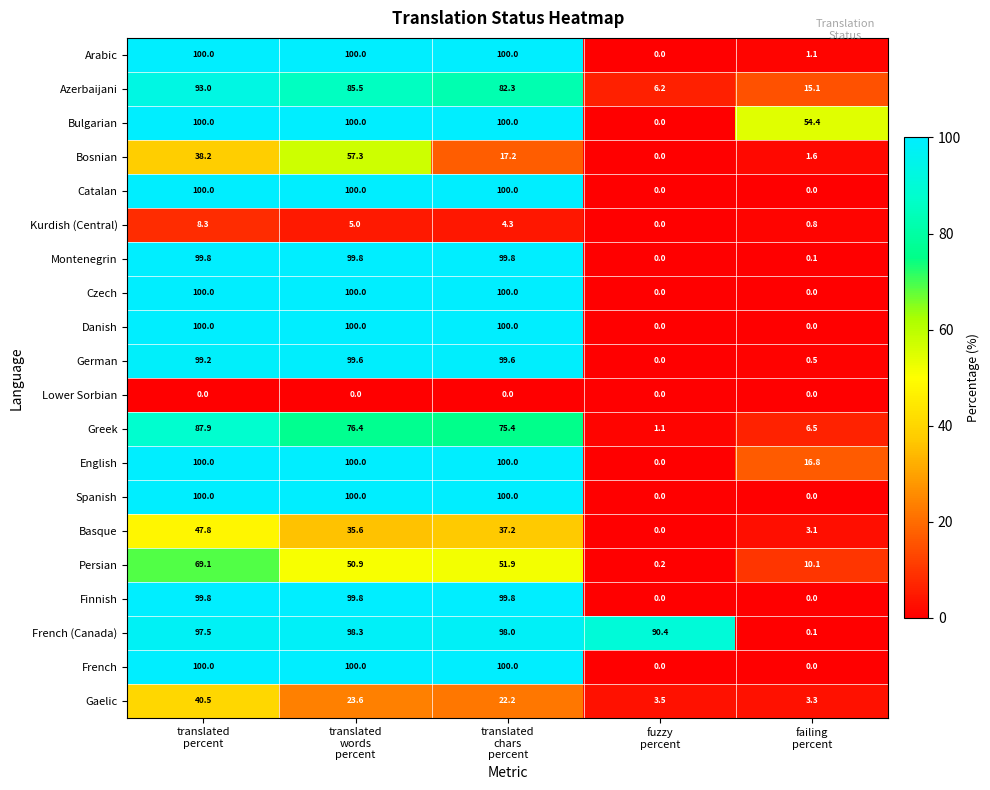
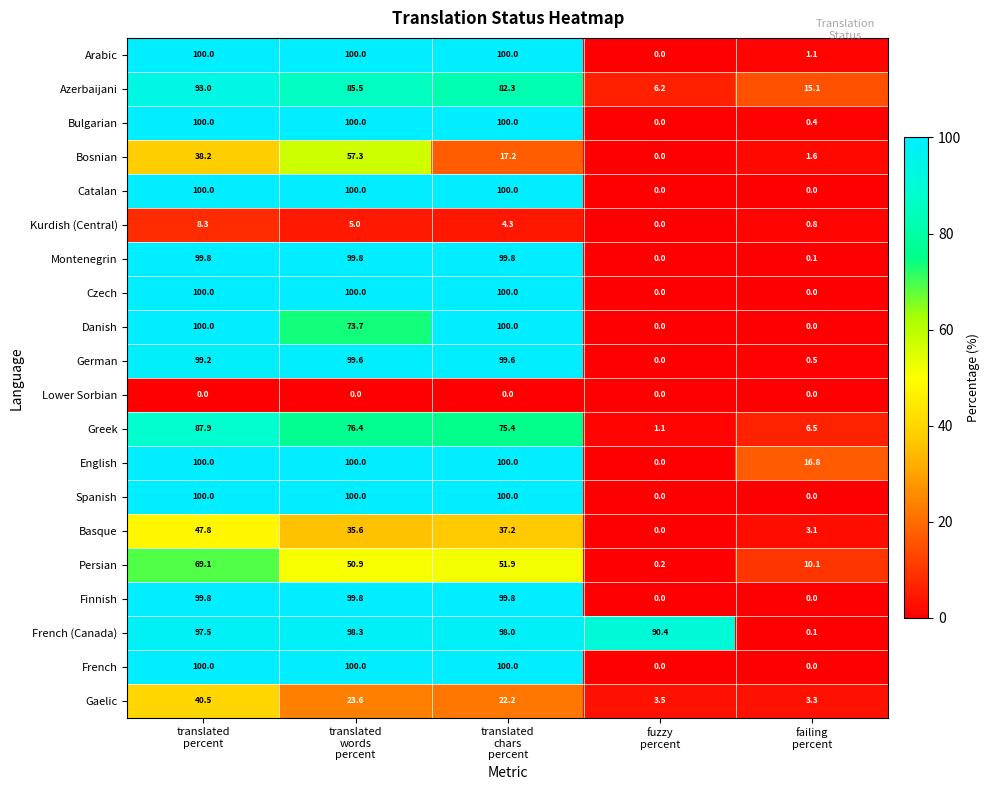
  {
    "Arabic": {
      "translated percent": 100.0,
      "translated words percent": 100.0,
      "translated chars percent": 100.0,
      "fuzzy percent": 0.0,
      "failing percent": 1.1
    },
    "Azerbaijani": {
      "translated percent": 93.0,
      "translated words percent": 85.5,
      "translated chars percent": 82.3,
      "fuzzy percent": 6.2,
      "failing percent": 15.1
    },
    "Bulgarian": {
      "translated percent": 100.0,
      "translated words percent": 100.0,
      "translated chars percent": 100.0,
      "fuzzy percent": 0.0,
-     "failing percent": 54.4
+     "failing percent": 0.4
    },
    "Bosnian": {
      "translated percent": 38.2,
      "translated words percent": 57.3,
      "translated chars percent": 17.2,
      "fuzzy percent": 0.0,
      "failing percent": 1.6
    },
    "Catalan": {
      "translated percent": 100.0,
      "translated words percent": 100.0,
      "translated chars percent": 100.0,
      "fuzzy percent": 0.0,
      "failing percent": 0.0
    },
    "Kurdish (Central)": {
      "translated percent": 8.3,
      "translated words percent": 5.0,
      "translated chars percent": 4.3,
      "fuzzy percent": 0.0,
      "failing percent": 0.8
    },
    "Montenegrin": {
      "translated percent": 99.8,
      "translated words percent": 99.8,
      "translated chars percent": 99.8,
      "fuzzy percent": 0.0,
      "failing percent": 0.1
    },
    "Czech": {
      "translated percent": 100.0,
      "translated words percent": 100.0,
      "translated chars percent": 100.0,
      "fuzzy percent": 0.0,
      "failing percent": 0.0
    },
    "Danish": {
      "translated percent": 100.0,
-     "translated words percent": 100.0,
+     "translated words percent": 73.7,
      "translated chars percent": 100.0,
      "fuzzy percent": 0.0,
      "failing percent": 0.0
    },
    "German": {
      "translated percent": 99.2,
      "translated words percent": 99.6,
      "translated chars percent": 99.6,
      "fuzzy percent": 0.0,
      "failing percent": 0.5
    },
    "Lower Sorbian": {
      "translated percent": 0.0,
      "translated words percent": 0.0,
      "translated chars percent": 0.0,
      "fuzzy percent": 0.0,
      "failing percent": 0.0
    },
    "Greek": {
      "translated percent": 87.9,
      "translated words percent": 76.4,
      "translated chars percent": 75.4,
      "fuzzy percent": 1.1,
      "failing percent": 6.5
    },
    "English": {
      "translated percent": 100.0,
      "translated words percent": 100.0,
      "translated chars percent": 100.0,
      "fuzzy percent": 0.0,
      "failing percent": 16.8
    },
    "Spanish": {
      "translated percent": 100.0,
      "translated words percent": 100.0,
      "translated chars percent": 100.0,
      "fuzzy percent": 0.0,
      "failing percent": 0.0
    },
    "Basque": {
      "translated percent": 47.8,
      "translated words percent": 35.6,
      "translated chars percent": 37.2,
      "fuzzy percent": 0.0,
      "failing percent": 3.1
    },
    "Persian": {
      "translated percent": 69.1,
      "translated words percent": 50.9,
      "translated chars percent": 51.9,
      "fuzzy percent": 0.2,
      "failing percent": 10.1
    },
    "Finnish": {
      "translated percent": 99.8,
      "translated words percent": 99.8,
      "translated chars percent": 99.8,
      "fuzzy percent": 0.0,
      "failing percent": 0.0
    },
    "French (Canada)": {
      "translated percent": 97.5,
      "translated words percent": 98.3,
      "translated chars percent": 98.0,
      "fuzzy percent": 90.4,
      "failing percent": 0.1
    },
    "French": {
      "translated percent": 100.0,
      "translated words percent": 100.0,
      "translated chars percent": 100.0,
      "fuzzy percent": 0.0,
      "failing percent": 0.0
    },
    "Gaelic": {
      "translated percent": 40.5,
      "translated words percent": 23.6,
      "translated chars percent": 22.2,
      "fuzzy percent": 3.5,
      "failing percent": 3.3
    }
  }
